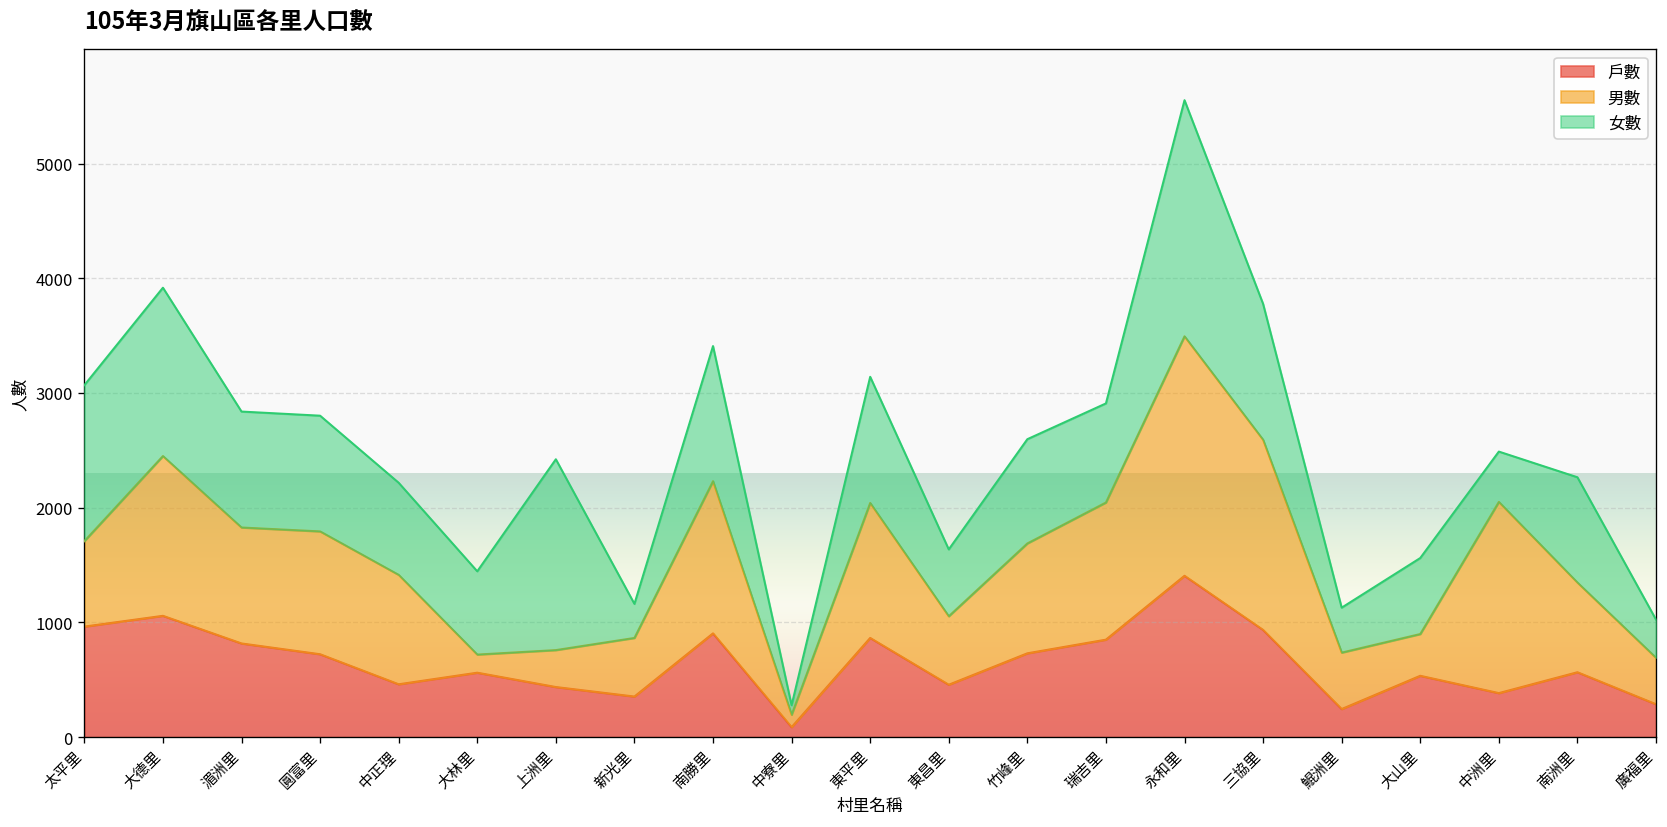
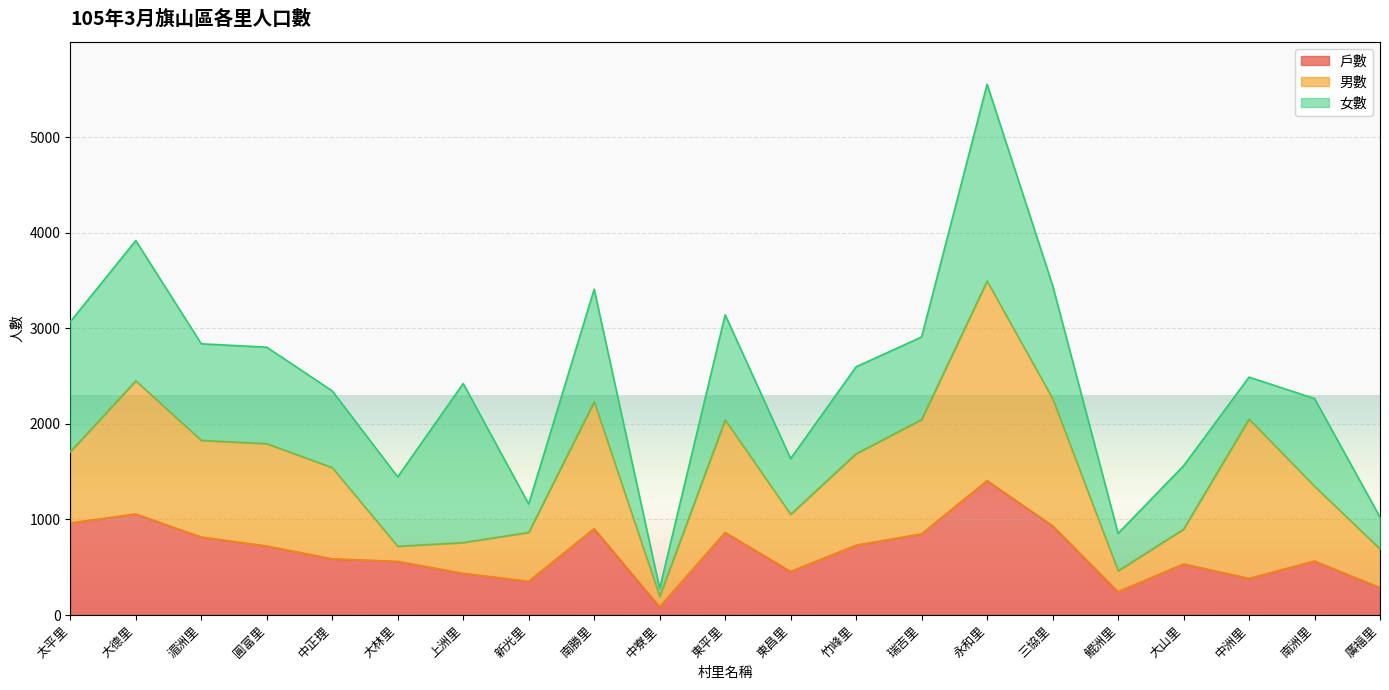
  {
    "戶數": {
      "太平里": 1000,
      "大德里": 1100,
      "湄洲里": 800,
      "圓富里": 700,
-     "中正理": 500,
+     "中正理": 600,
      "大林里": 600,
      "上洲里": 400,
      "新光里": 400,
      "南勝里": 900,
      "中寮里": 100,
      "東平里": 900,
      "東昌里": 500,
      "竹峰里": 700,
      "瑞吉里": 800,
      "永和里": 1400,
      "三協里": 900,
      "鯤洲里": 200,
      "大山里": 500,
      "中洲里": 400,
      "南洲里": 600,
      "廣福里": 300
    },
    "男數": {
      "太平里": 700,
      "大德里": 1400,
      "湄洲里": 1000,
      "圓富里": 1100,
      "中正理": 1000,
      "大林里": 200,
      "上洲里": 300,
      "新光里": 500,
      "南勝里": 1300,
      "中寮里": 100,
      "東平里": 1200,
      "東昌里": 600,
      "竹峰里": 1000,
      "瑞吉里": 1200,
      "永和里": 2100,
-     "三協里": 1700,
-     "鯤洲里": 500,
+     "三協里": 1300,
+     "鯤洲里": 200,
      "大山里": 400,
      "中洲里": 1700,
      "南洲里": 800,
      "廣福里": 400
    },
    "女數": {
      "太平里": 1400,
      "大德里": 1500,
      "湄洲里": 1000,
      "圓富里": 1000,
      "中正理": 800,
      "大林里": 700,
      "上洲里": 1700,
      "新光里": 300,
      "南勝里": 1200,
      "中寮里": 100,
      "東平里": 1100,
      "東昌里": 600,
      "竹峰里": 900,
      "瑞吉里": 900,
      "永和里": 2100,
      "三協里": 1200,
      "鯤洲里": 400,
      "大山里": 700,
      "中洲里": 400,
      "南洲里": 900,
      "廣福里": 300
    }
  }
